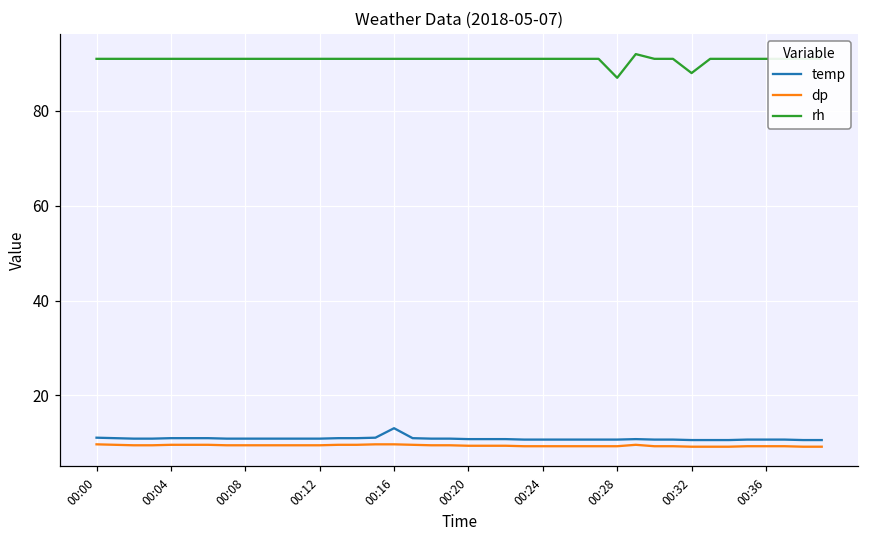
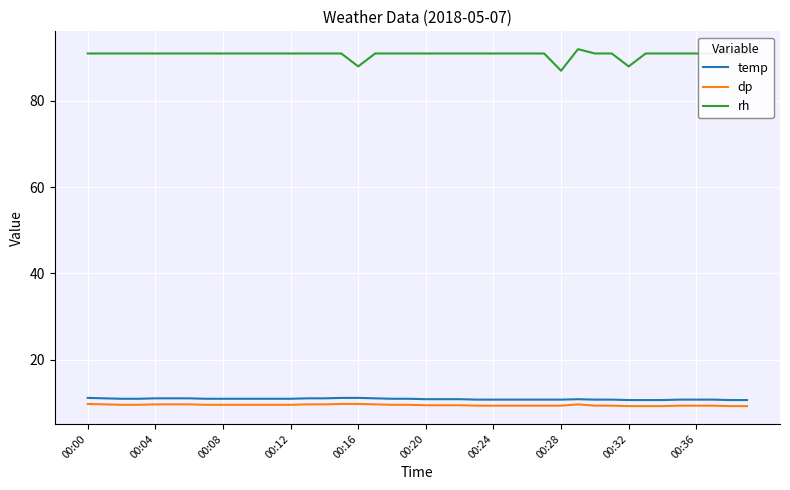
  {
    "temp": {
      "00:00": 11,
      "00:04": 11,
      "00:08": 11,
      "00:12": 11,
-     "00:16": 13,
+     "00:16": 11,
      "00:20": 11,
      "00:24": 11,
      "00:28": 11,
      "00:32": 11,
      "00:36": 11
    },
    "dp": {
      "00:00": 10,
      "00:04": 10,
      "00:08": 10,
      "00:12": 10,
      "00:16": 10,
      "00:20": 9,
      "00:24": 9,
      "00:28": 9,
      "00:32": 9,
      "00:36": 9
    },
    "rh": {
      "00:00": 91,
      "00:04": 91,
      "00:08": 91,
      "00:12": 91,
-     "00:16": 91,
+     "00:16": 88,
      "00:20": 91,
      "00:24": 91,
      "00:28": 87,
      "00:32": 88,
      "00:36": 91
    }
  }
